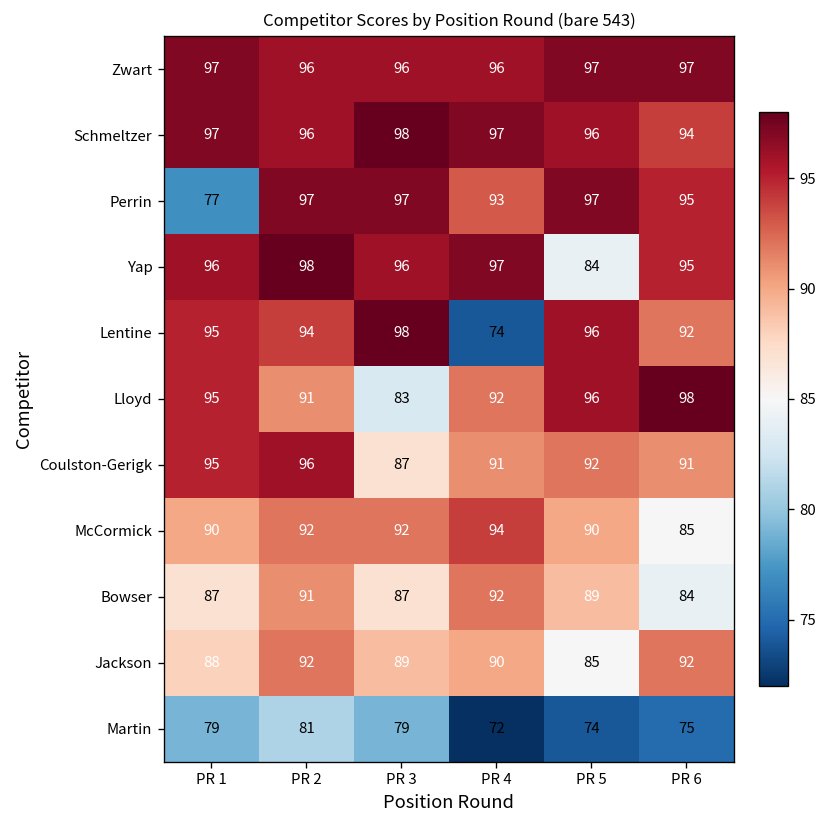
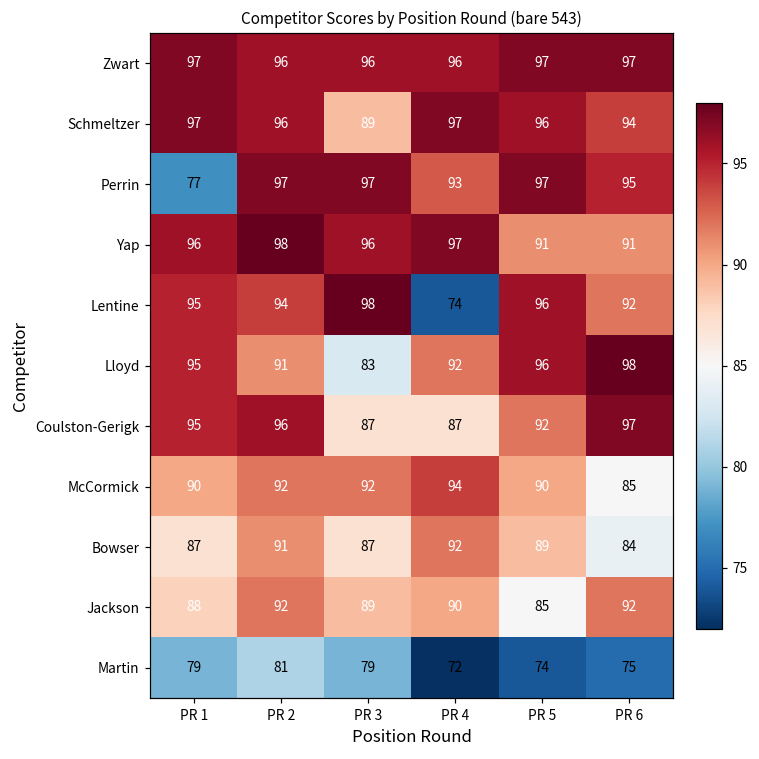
  {
    "Zwart": {
      "PR 1": 97,
      "PR 2": 96,
      "PR 3": 96,
      "PR 4": 96,
      "PR 5": 97,
      "PR 6": 97
    },
    "Schmeltzer": {
      "PR 1": 97,
      "PR 2": 96,
-     "PR 3": 98,
+     "PR 3": 89,
      "PR 4": 97,
      "PR 5": 96,
      "PR 6": 94
    },
    "Perrin": {
      "PR 1": 77,
      "PR 2": 97,
      "PR 3": 97,
      "PR 4": 93,
      "PR 5": 97,
      "PR 6": 95
    },
    "Yap": {
      "PR 1": 96,
      "PR 2": 98,
      "PR 3": 96,
      "PR 4": 97,
-     "PR 5": 84,
-     "PR 6": 95
+     "PR 5": 91,
+     "PR 6": 91
    },
    "Lentine": {
      "PR 1": 95,
      "PR 2": 94,
      "PR 3": 98,
      "PR 4": 74,
      "PR 5": 96,
      "PR 6": 92
    },
    "Lloyd": {
      "PR 1": 95,
      "PR 2": 91,
      "PR 3": 83,
      "PR 4": 92,
      "PR 5": 96,
      "PR 6": 98
    },
    "Coulston-Gerigk": {
      "PR 1": 95,
      "PR 2": 96,
      "PR 3": 87,
-     "PR 4": 91,
+     "PR 4": 87,
      "PR 5": 92,
-     "PR 6": 91
+     "PR 6": 97
    },
    "McCormick": {
      "PR 1": 90,
      "PR 2": 92,
      "PR 3": 92,
      "PR 4": 94,
      "PR 5": 90,
      "PR 6": 85
    },
    "Bowser": {
      "PR 1": 87,
      "PR 2": 91,
      "PR 3": 87,
      "PR 4": 92,
      "PR 5": 89,
      "PR 6": 84
    },
    "Jackson": {
      "PR 1": 88,
      "PR 2": 92,
      "PR 3": 89,
      "PR 4": 90,
      "PR 5": 85,
      "PR 6": 92
    },
    "Martin": {
      "PR 1": 79,
      "PR 2": 81,
      "PR 3": 79,
      "PR 4": 72,
      "PR 5": 74,
      "PR 6": 75
    }
  }
